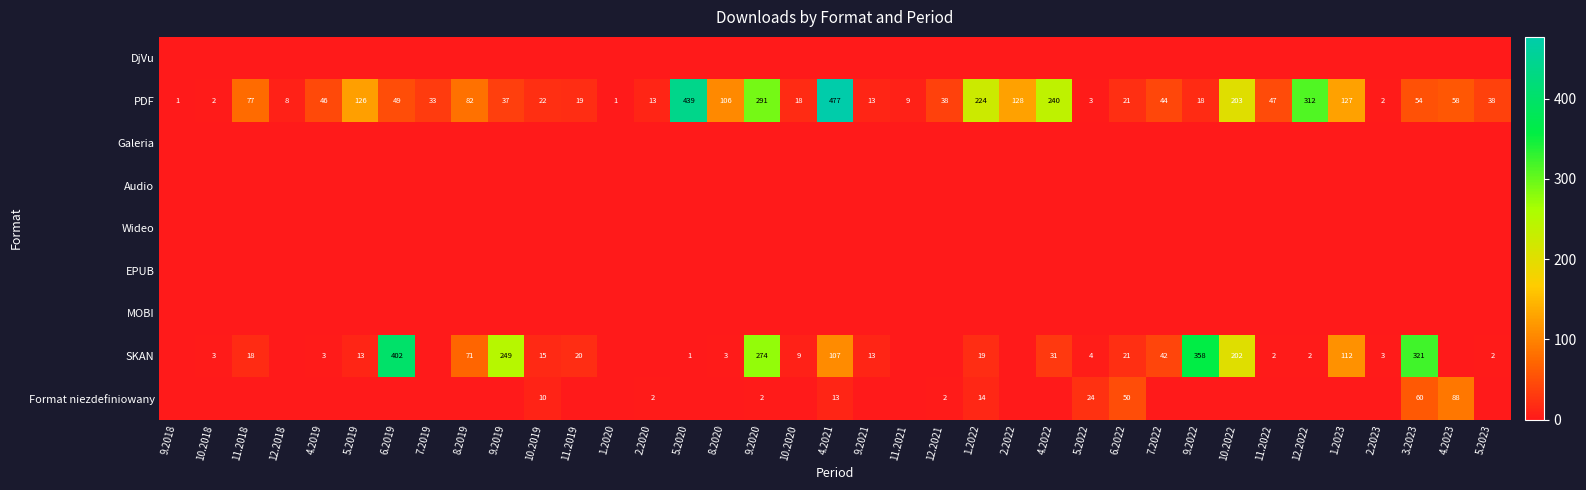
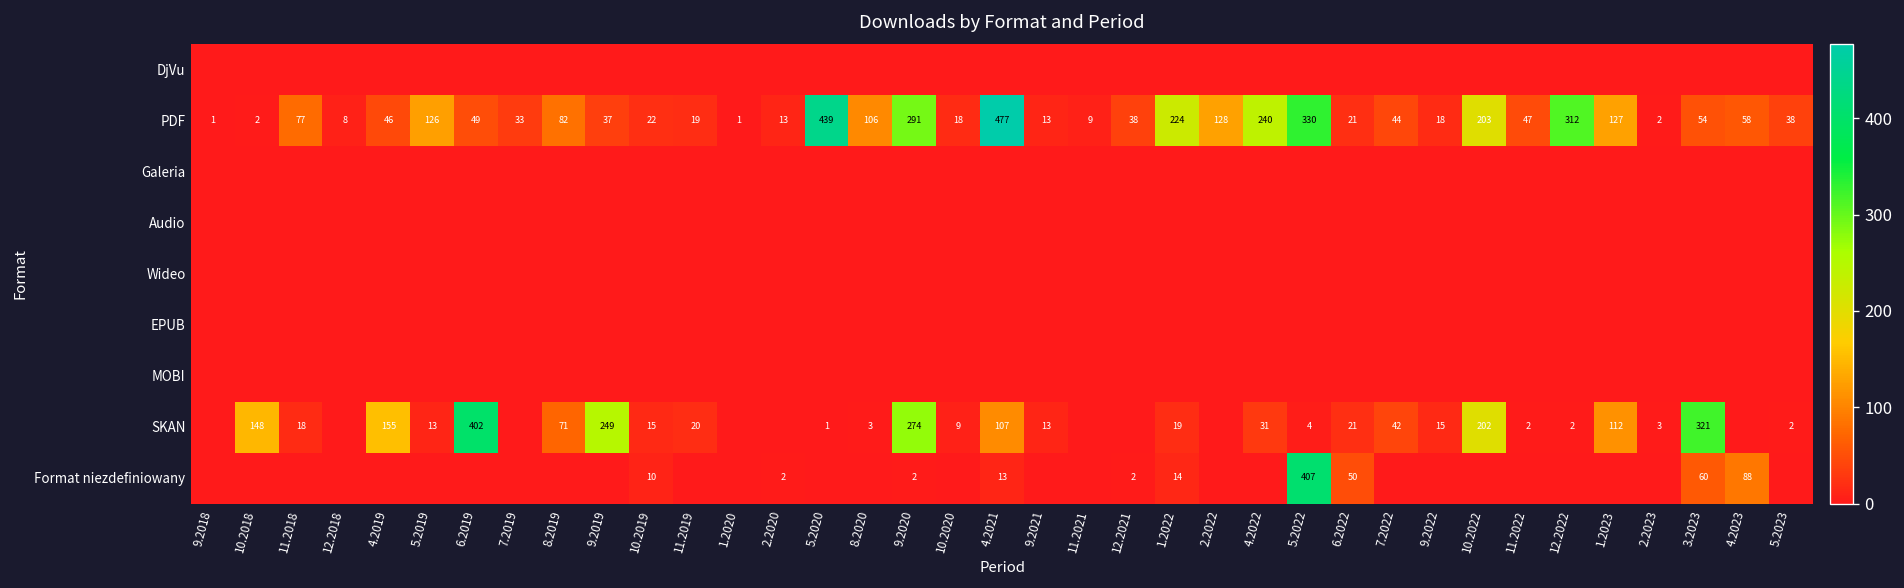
  {
    "PDF": {
      "9.2018": 1,
      "10.2018": 2,
      "11.2018": 77,
      "12.2018": 8,
      "4.2019": 46,
      "5.2019": 126,
      "6.2019": 49,
      "7.2019": 33,
      "8.2019": 82,
      "9.2019": 37,
      "10.2019": 22,
      "11.2019": 19,
      "1.2020": 1,
      "2.2020": 13,
      "5.2020": 439,
      "8.2020": 106,
      "9.2020": 291,
      "10.2020": 18,
      "4.2021": 477,
      "9.2021": 13,
      "11.2021": 9,
      "12.2021": 38,
      "1.2022": 224,
      "2.2022": 128,
      "4.2022": 240,
-     "5.2022": 3,
+     "5.2022": 330,
      "6.2022": 21,
      "7.2022": 44,
      "9.2022": 18,
      "10.2022": 203,
      "11.2022": 47,
      "12.2022": 312,
      "1.2023": 127,
      "2.2023": 2,
      "3.2023": 54,
      "4.2023": 58,
      "5.2023": 38
    },
    "SKAN": {
-     "10.2018": 3,
+     "10.2018": 148,
      "11.2018": 18,
-     "4.2019": 3,
+     "4.2019": 155,
      "5.2019": 13,
      "6.2019": 402,
      "8.2019": 71,
      "9.2019": 249,
      "10.2019": 15,
      "11.2019": 20,
      "5.2020": 1,
      "8.2020": 3,
      "9.2020": 274,
      "10.2020": 9,
      "4.2021": 107,
      "9.2021": 13,
      "1.2022": 19,
      "4.2022": 31,
      "5.2022": 4,
      "6.2022": 21,
      "7.2022": 42,
-     "9.2022": 358,
+     "9.2022": 15,
      "10.2022": 202,
      "11.2022": 2,
      "12.2022": 2,
      "1.2023": 112,
      "2.2023": 3,
      "3.2023": 321,
      "5.2023": 2
    },
    "Format niezdefiniowany": {
      "10.2019": 10,
      "2.2020": 2,
      "9.2020": 2,
      "4.2021": 13,
      "12.2021": 2,
      "1.2022": 14,
-     "5.2022": 24,
+     "5.2022": 407,
      "6.2022": 50,
      "3.2023": 60,
      "4.2023": 88
    }
  }
